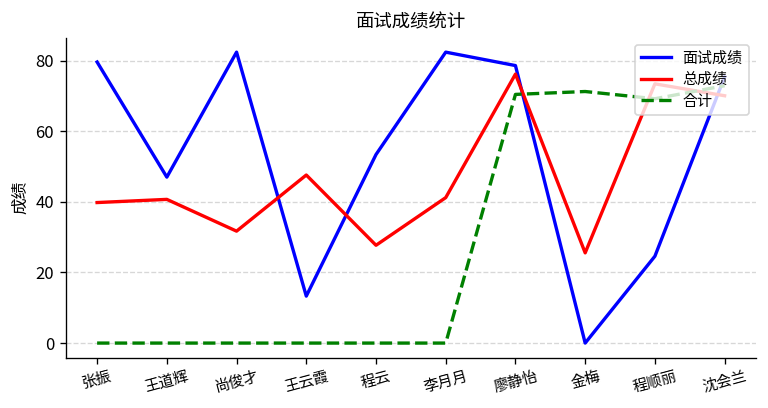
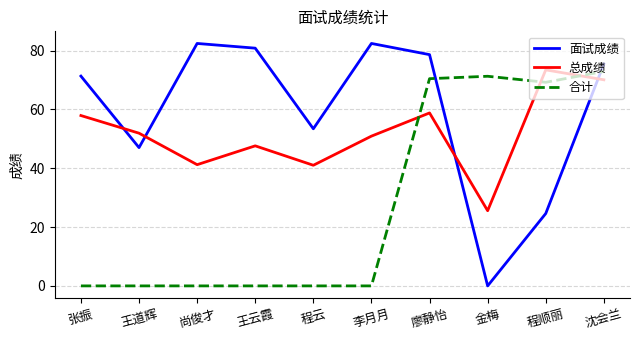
  {
    "面试成绩": {
-     "张振": 80,
+     "张振": 71,
      "王道辉": 47,
      "尚俊才": 82,
-     "王云霞": 13,
+     "王云霞": 81,
      "程云": 53,
      "李月月": 82,
      "廖静怡": 79,
      "金梅": 0,
      "程顺丽": 25
    },
    "总成绩": {
-     "张振": 40,
-     "王道辉": 41,
-     "尚俊才": 32,
+     "张振": 58,
+     "王道辉": 52,
+     "尚俊才": 41,
      "王云霞": 48,
-     "程云": 28,
-     "李月月": 41,
-     "廖静怡": 76,
+     "程云": 41,
+     "李月月": 51,
+     "廖静怡": 59,
      "金梅": 26
    },
    "合计": {
      "张振": 0,
      "王道辉": 0,
      "尚俊才": 0,
      "王云霞": 0,
      "程云": 0,
      "李月月": 0,
      "廖静怡": 70,
      "金梅": 71
    }
  }
